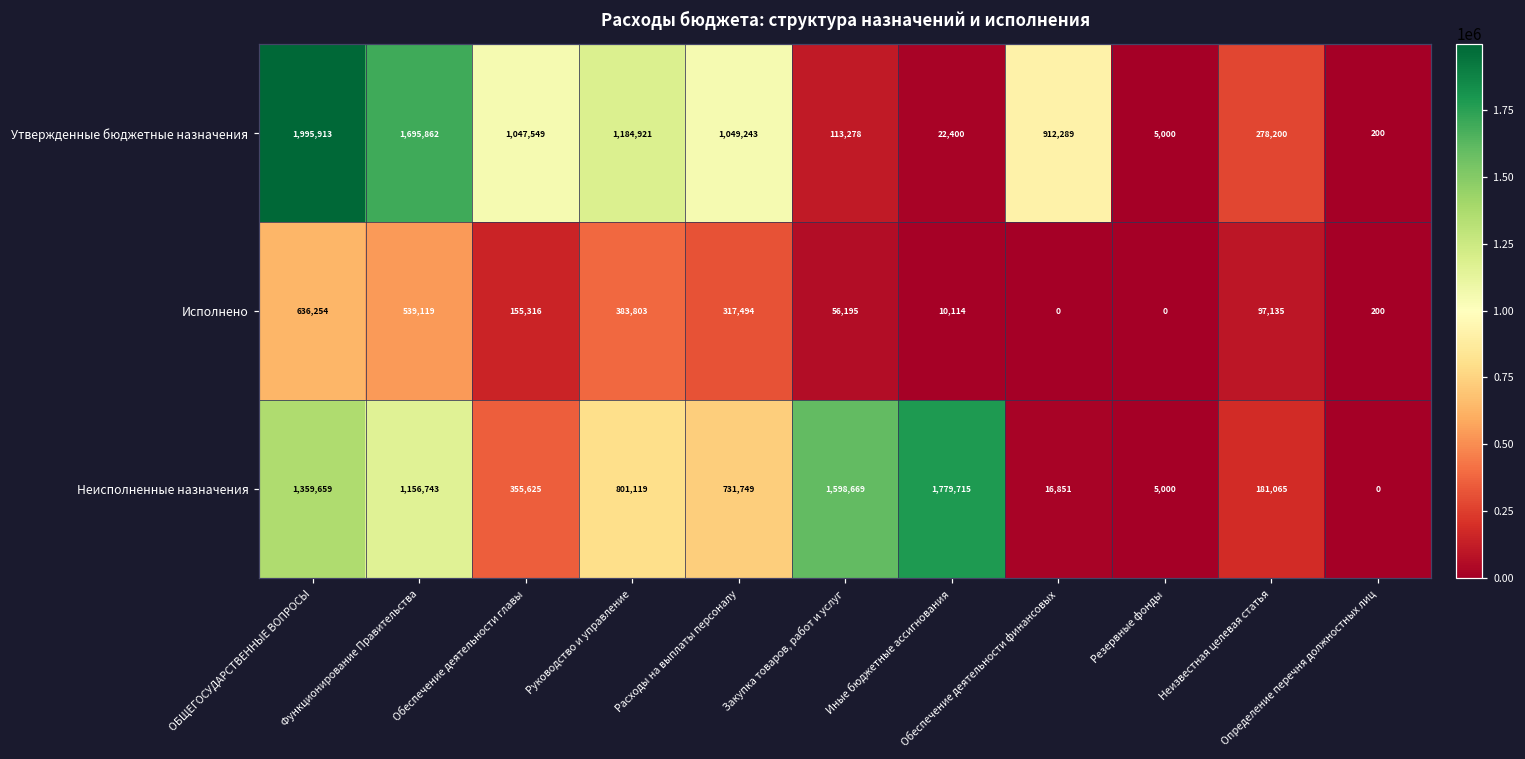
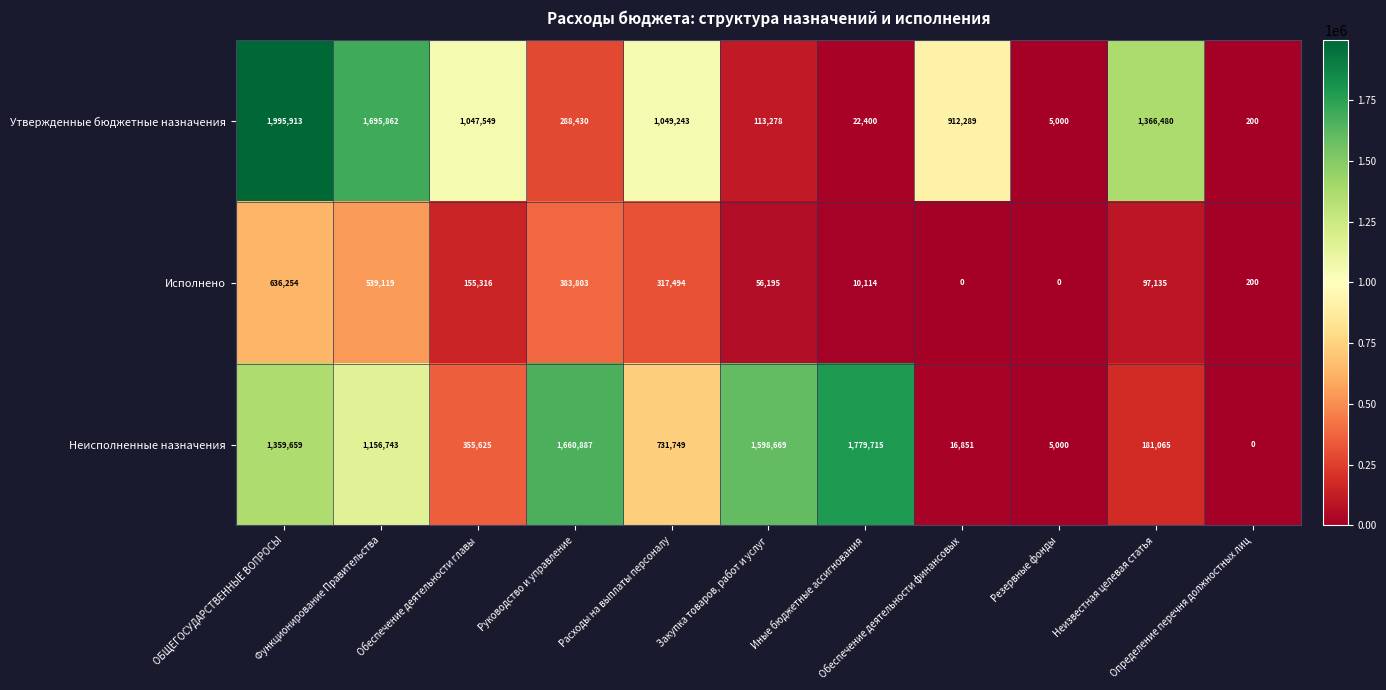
  {
    "Утвержденные бюджетные назначения": {
      "ОБЩЕГОСУДАРСТВЕННЫЕ ВОПРОСЫ": "1,995,913",
      "Функционирование Правительства": "1,695,862",
      "Обеспечение деятельности главы": "1,047,549",
-     "Руководство и управление": "1,184,921",
+     "Руководство и управление": "288,430",
      "Расходы на выплаты персоналу": "1,049,243",
      "Закупка товаров, работ и услуг": "113,278",
      "Иные бюджетные ассигнования": "22,400",
      "Обеспечение деятельности финансовых": "912,289",
      "Резервные фонды": "5,000",
-     "Неизвестная целевая статья": "278,200",
+     "Неизвестная целевая статья": "1,366,480",
      "Определение перечня должностных лиц": "200"
    },
    "Исполнено": {
      "ОБЩЕГОСУДАРСТВЕННЫЕ ВОПРОСЫ": "636,254",
      "Функционирование Правительства": "539,119",
      "Обеспечение деятельности главы": "155,316",
      "Руководство и управление": "383,803",
      "Расходы на выплаты персоналу": "317,494",
      "Закупка товаров, работ и услуг": "56,195",
      "Иные бюджетные ассигнования": "10,114",
      "Обеспечение деятельности финансовых": "0",
      "Резервные фонды": "0",
      "Неизвестная целевая статья": "97,135",
      "Определение перечня должностных лиц": "200"
    },
    "Неисполненные назначения": {
      "ОБЩЕГОСУДАРСТВЕННЫЕ ВОПРОСЫ": "1,359,659",
      "Функционирование Правительства": "1,156,743",
      "Обеспечение деятельности главы": "355,625",
-     "Руководство и управление": "801,119",
+     "Руководство и управление": "1,660,887",
      "Расходы на выплаты персоналу": "731,749",
      "Закупка товаров, работ и услуг": "1,598,669",
      "Иные бюджетные ассигнования": "1,779,715",
      "Обеспечение деятельности финансовых": "16,851",
      "Резервные фонды": "5,000",
      "Неизвестная целевая статья": "181,065",
      "Определение перечня должностных лиц": "0"
    }
  }
